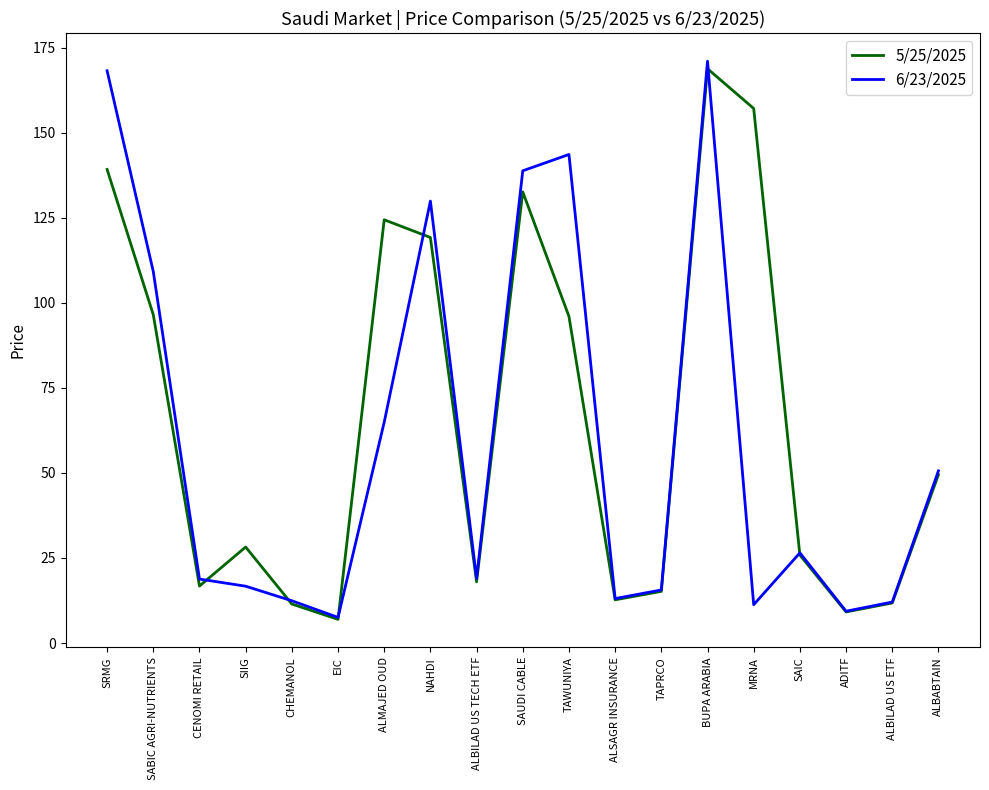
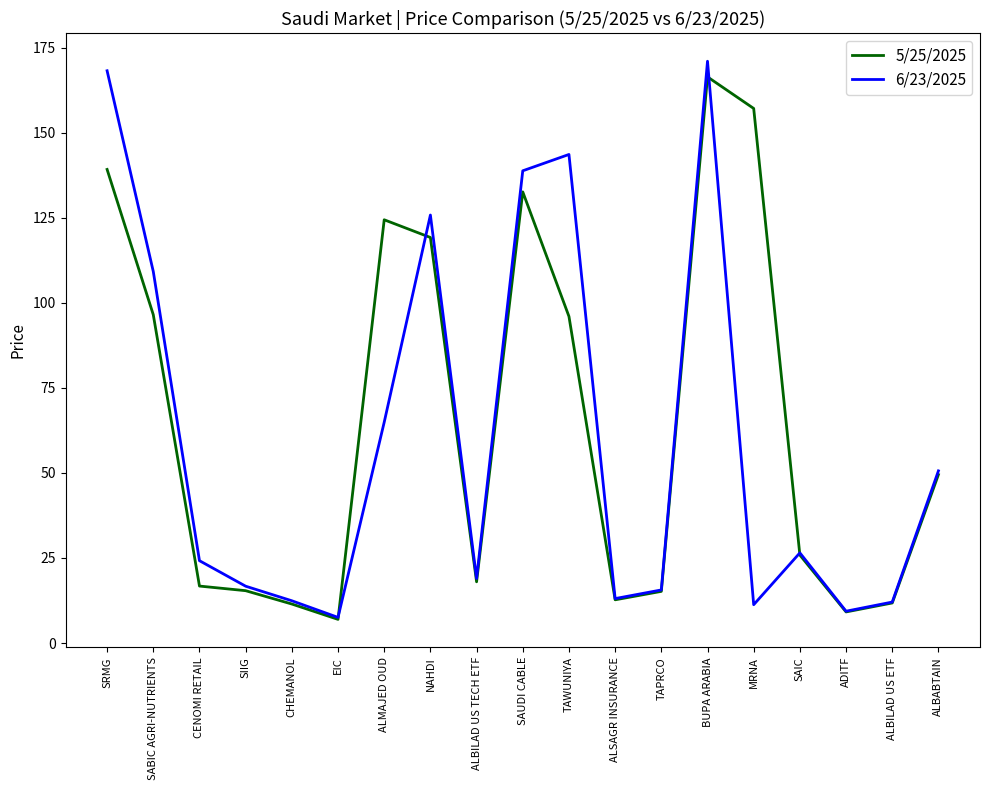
  {
    "5/25/2025": {
      "SRMG": 139,
      "SABIC AGRI-NUTRIENTS": 97,
      "CENOMI RETAIL": 17,
-     "SIIG": 28,
+     "SIIG": 15,
      "CHEMANOL": 11,
      "ALMAJED OUD": 124,
      "NAHDI": 119,
      "ALBILAD US TECH ETF": 18,
      "SAUDI CABLE": 133,
      "TAWUNIYA": 96,
-     "BUPA ARABIA": 169,
+     "BUPA ARABIA": 166,
      "MRNA": 157,
      "ALBABTAIN": 50
    },
    "6/23/2025": {
      "SRMG": 168,
      "SABIC AGRI-NUTRIENTS": 109,
-     "CENOMI RETAIL": 19,
+     "CENOMI RETAIL": 24,
      "SIIG": 17,
      "CHEMANOL": 12,
      "ALMAJED OUD": 65,
-     "NAHDI": 130,
+     "NAHDI": 126,
      "ALBILAD US TECH ETF": 19,
      "SAUDI CABLE": 139,
      "TAWUNIYA": 144,
      "BUPA ARABIA": 171,
      "MRNA": 11,
      "ALBABTAIN": 51
    }
  }
